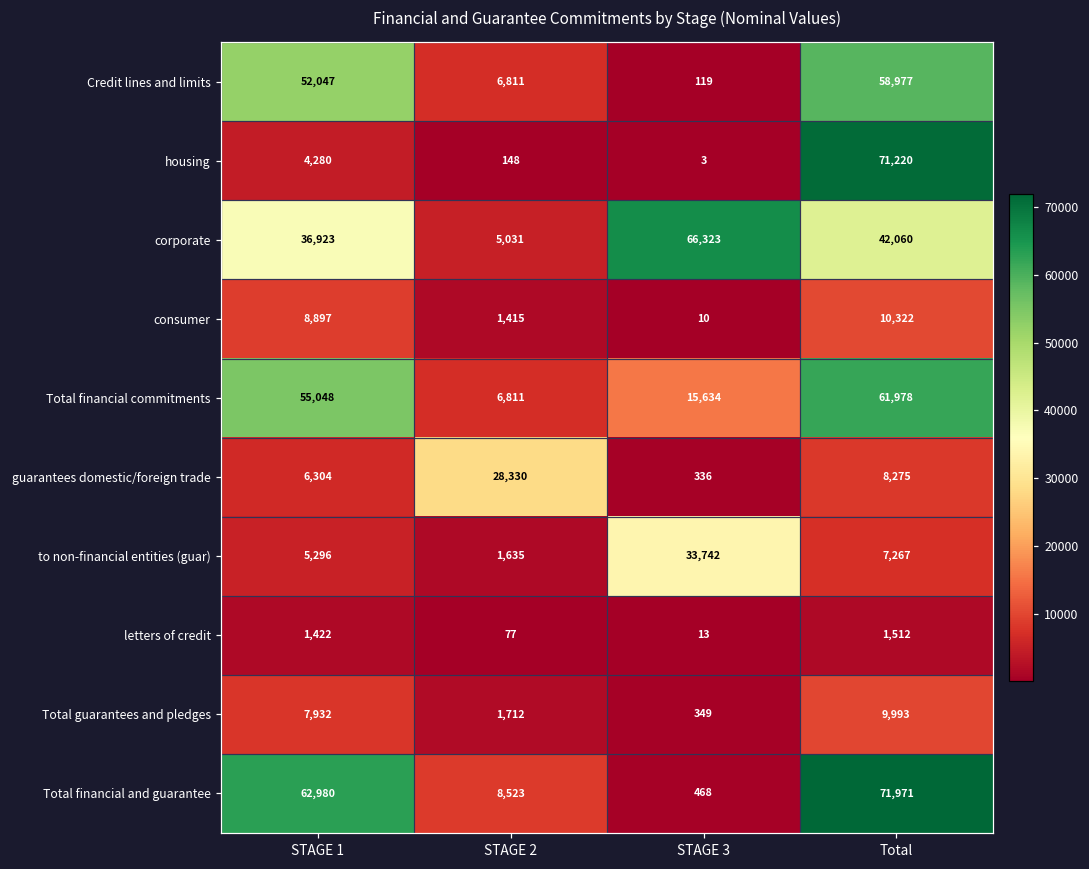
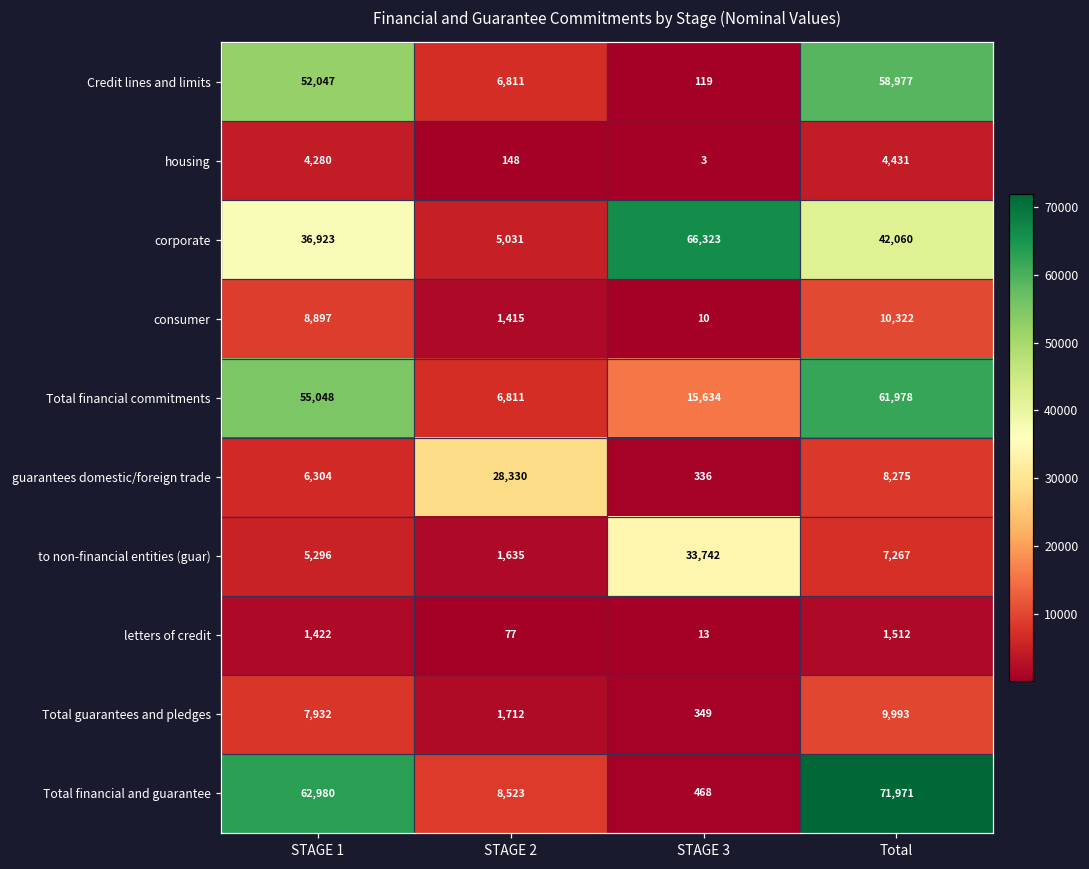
  {
    "Credit lines and limits": {
      "STAGE 1": "52,047",
      "STAGE 2": "6,811",
      "STAGE 3": "119",
      "Total": "58,977"
    },
    "housing": {
      "STAGE 1": "4,280",
      "STAGE 2": "148",
      "STAGE 3": "3",
-     "Total": "71,220"
+     "Total": "4,431"
    },
    "corporate": {
      "STAGE 1": "36,923",
      "STAGE 2": "5,031",
      "STAGE 3": "66,323",
      "Total": "42,060"
    },
    "consumer": {
      "STAGE 1": "8,897",
      "STAGE 2": "1,415",
      "STAGE 3": "10",
      "Total": "10,322"
    },
    "Total financial commitments": {
      "STAGE 1": "55,048",
      "STAGE 2": "6,811",
      "STAGE 3": "15,634",
      "Total": "61,978"
    },
    "guarantees domestic/foreign trade": {
      "STAGE 1": "6,304",
      "STAGE 2": "28,330",
      "STAGE 3": "336",
      "Total": "8,275"
    },
    "to non-financial entities (guar)": {
      "STAGE 1": "5,296",
      "STAGE 2": "1,635",
      "STAGE 3": "33,742",
      "Total": "7,267"
    },
    "letters of credit": {
      "STAGE 1": "1,422",
      "STAGE 2": "77",
      "STAGE 3": "13",
      "Total": "1,512"
    },
    "Total guarantees and pledges": {
      "STAGE 1": "7,932",
      "STAGE 2": "1,712",
      "STAGE 3": "349",
      "Total": "9,993"
    },
    "Total financial and guarantee": {
      "STAGE 1": "62,980",
      "STAGE 2": "8,523",
      "STAGE 3": "468",
      "Total": "71,971"
    }
  }
